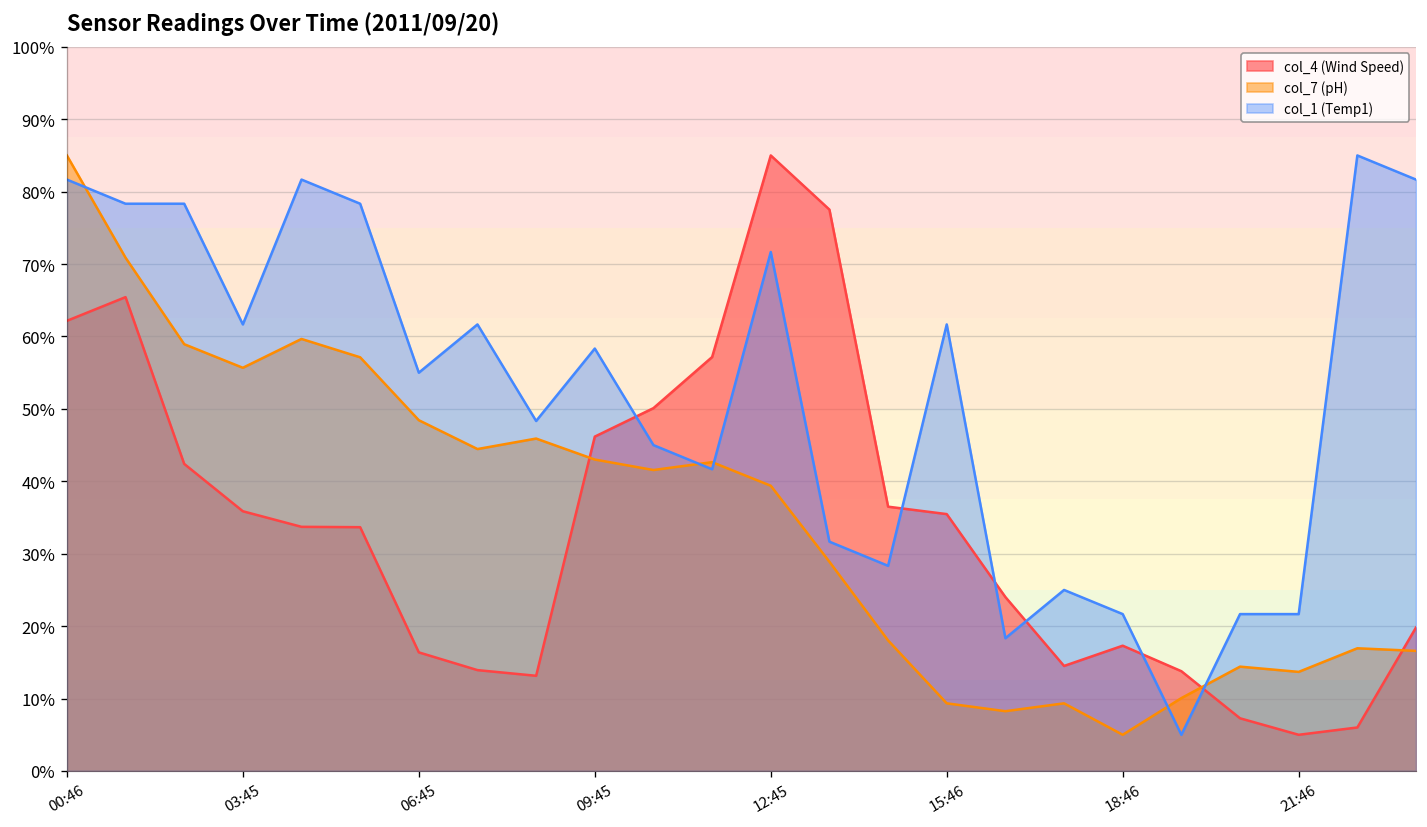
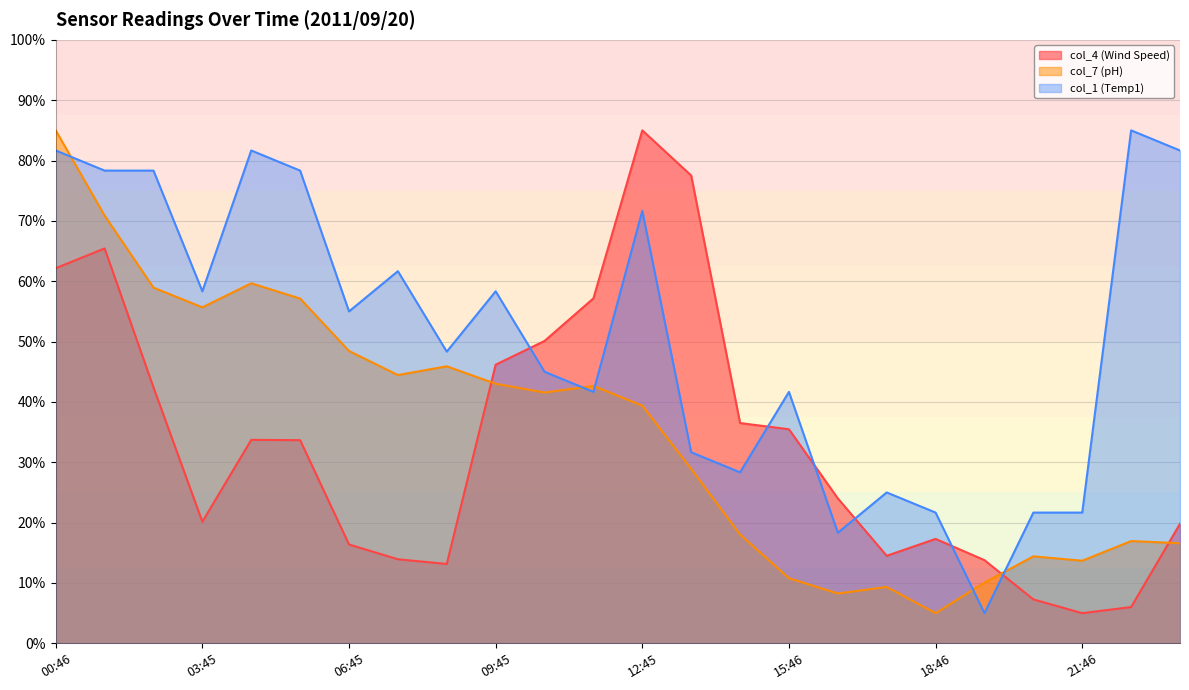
  {
    "col_4 (Wind Speed)": {
      "00:46": "62%",
-     "03:45": "36%",
+     "03:45": "20%",
      "06:45": "16%",
      "09:45": "46%",
      "12:45": "85%",
      "15:46": "35%",
      "18:46": "17%",
      "21:46": "5%"
    },
    "col_7 (pH)": {
      "00:46": "85%",
      "03:45": "56%",
      "06:45": "48%",
      "09:45": "43%",
      "12:45": "39%",
-     "15:46": "9%",
+     "15:46": "11%",
      "18:46": "5%",
      "21:46": "14%"
    },
    "col_1 (Temp1)": {
      "00:46": "82%",
-     "03:45": "62%",
+     "03:45": "58%",
      "06:45": "55%",
      "09:45": "58%",
      "12:45": "72%",
-     "15:46": "62%",
+     "15:46": "42%",
      "18:46": "22%",
      "21:46": "22%"
    }
  }
